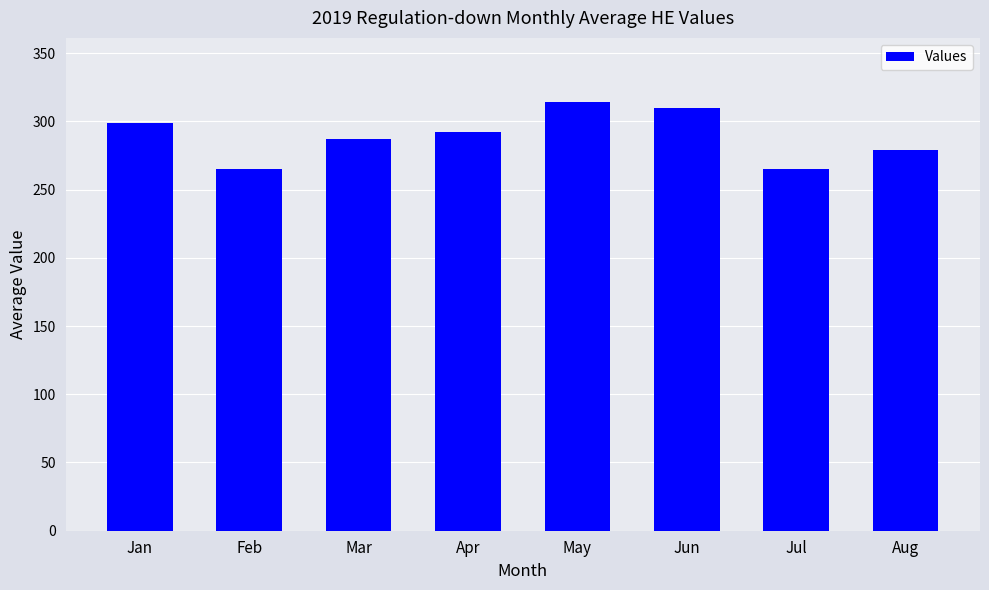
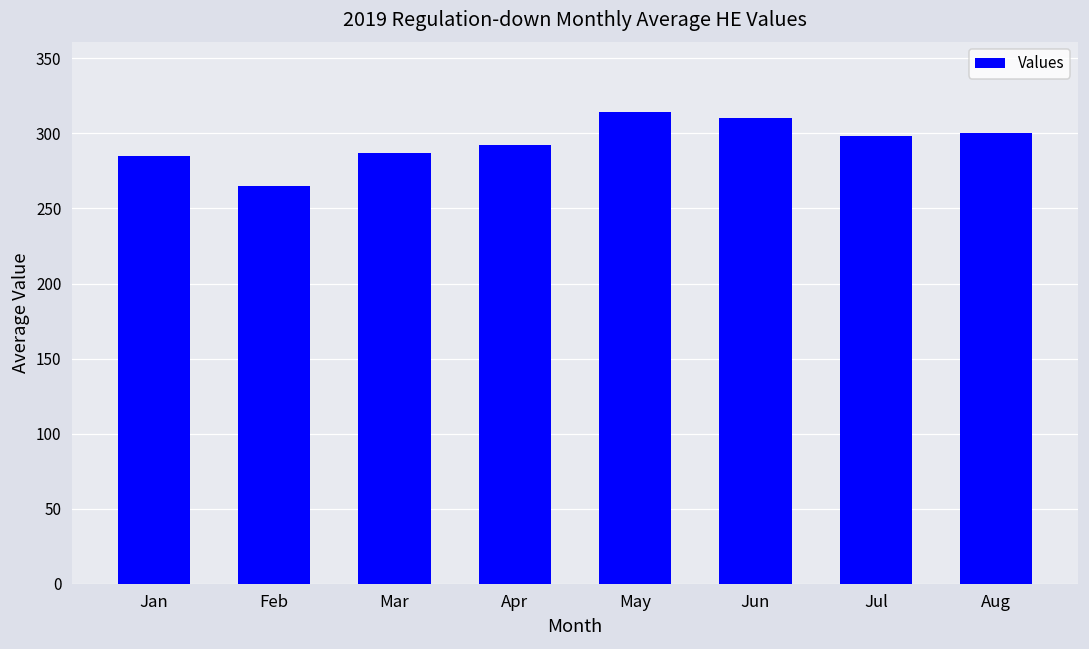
  {
-   "Jan": 299,
+   "Jan": 285,
    "Feb": 265,
    "Mar": 287,
    "Apr": 292,
    "May": 314,
    "Jun": 310,
-   "Jul": 265,
-   "Aug": 279
+   "Jul": 298,
+   "Aug": 300
  }
